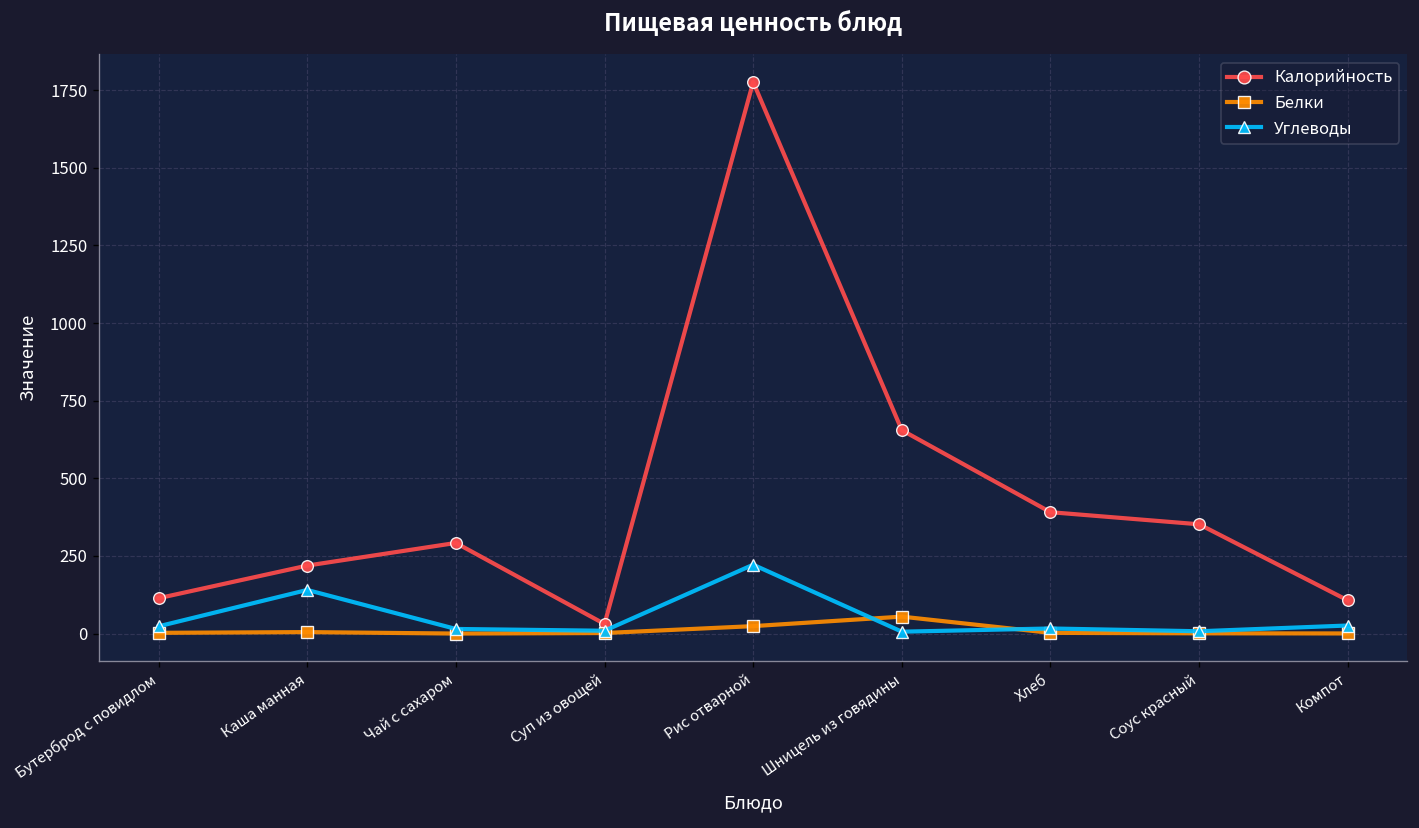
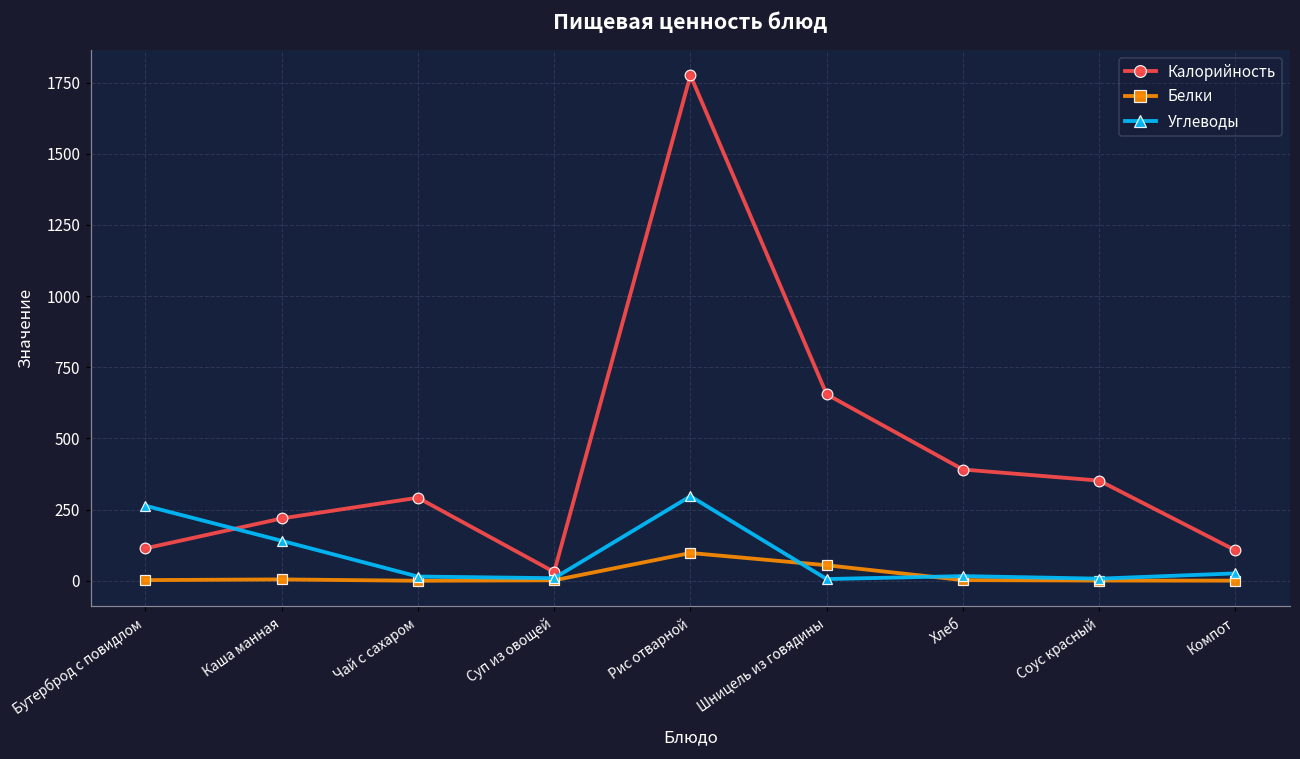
  {
    "Калорийность": {
      "Бутерброд с повидлом": 110,
      "Каша манная": 220,
      "Чай с сахаром": 290,
      "Суп из овощей": 30,
      "Рис отварной": 1780,
      "Шницель из говядины": 660,
      "Хлеб": 390,
      "Соус красный": 350,
      "Компот": 110
    },
    "Белки": {
      "Бутерброд с повидлом": 0,
      "Каша манная": 0,
      "Чай с сахаром": 0,
-     "Рис отварной": 20,
+     "Рис отварной": 100,
      "Шницель из говядины": 50,
      "Хлеб": 0,
      "Компот": 0
    },
    "Углеводы": {
-     "Бутерброд с повидлом": 20,
+     "Бутерброд с повидлом": 260,
      "Каша манная": 140,
      "Чай с сахаром": 20,
-     "Рис отварной": 220,
+     "Рис отварной": 300,
      "Шницель из говядины": 10,
      "Хлеб": 20,
      "Компот": 30
    }
  }
